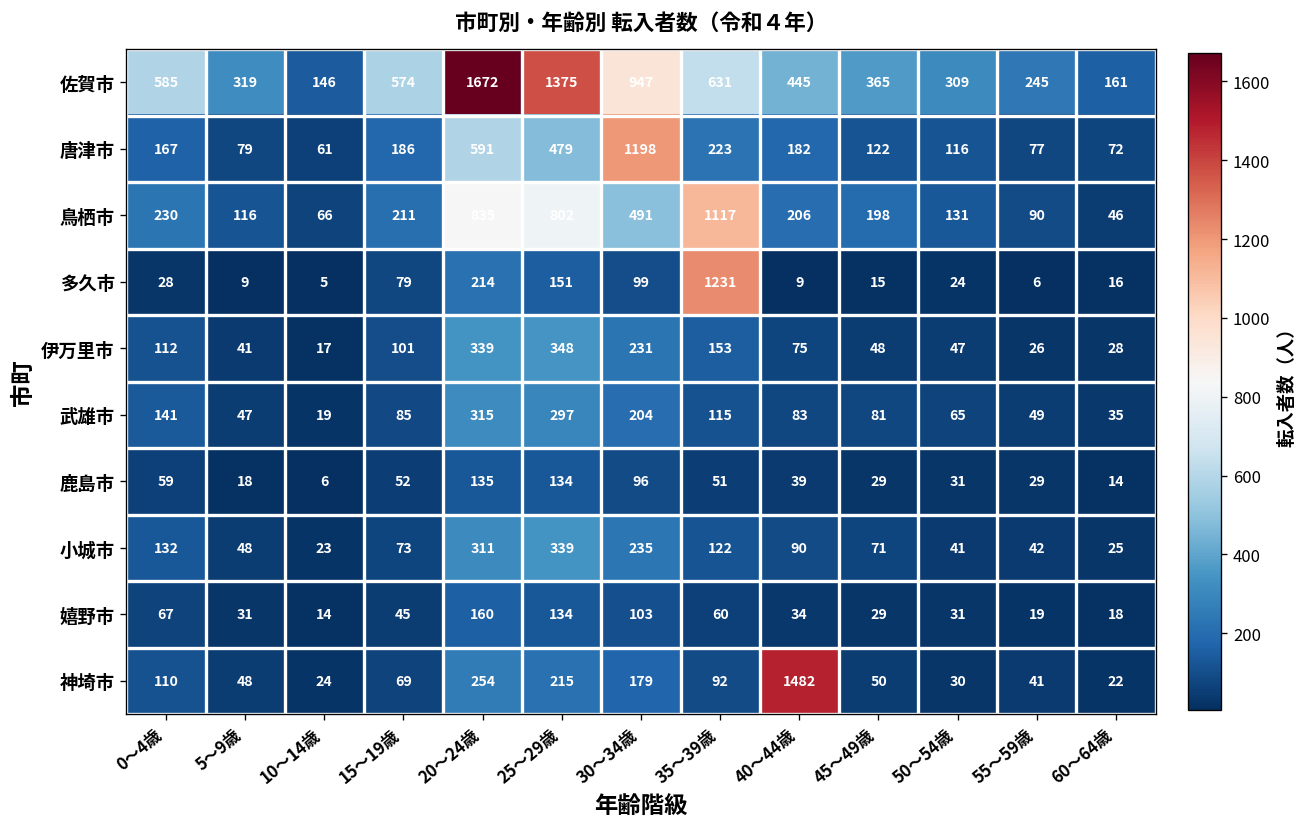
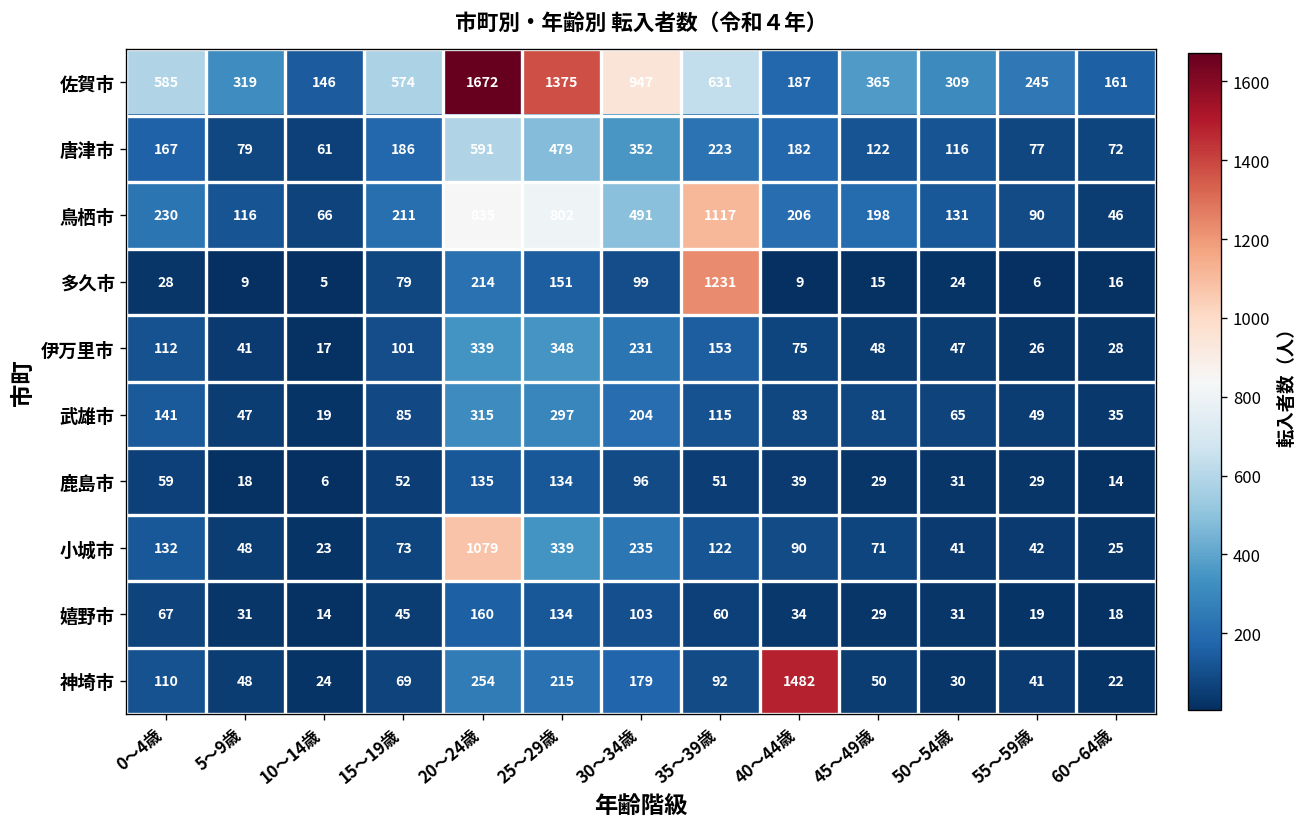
  {
    "佐賀市": {
      "0～4歳": 585,
      "5～9歳": 319,
      "10～14歳": 146,
      "15～19歳": 574,
      "20～24歳": 1672,
      "25～29歳": 1375,
      "35～39歳": 631,
-     "40～44歳": 445,
+     "40～44歳": 187,
      "45～49歳": 365,
      "50～54歳": 309,
      "55～59歳": 245,
      "60～64歳": 161
    },
    "唐津市": {
      "0～4歳": 167,
      "5～9歳": 79,
      "10～14歳": 61,
      "15～19歳": 186,
      "20～24歳": 591,
      "25～29歳": 479,
-     "30～34歳": 1198,
+     "30～34歳": 352,
      "35～39歳": 223,
      "40～44歳": 182,
      "45～49歳": 122,
      "50～54歳": 116,
      "55～59歳": 77,
      "60～64歳": 72
    },
    "鳥栖市": {
      "0～4歳": 230,
      "5～9歳": 116,
      "10～14歳": 66,
      "15～19歳": 211,
      "30～34歳": 491,
      "35～39歳": 1117,
      "40～44歳": 206,
      "45～49歳": 198,
      "50～54歳": 131,
      "55～59歳": 90,
      "60～64歳": 46
    },
    "多久市": {
      "0～4歳": 28,
      "5～9歳": 9,
      "10～14歳": 5,
      "15～19歳": 79,
      "20～24歳": 214,
      "25～29歳": 151,
      "30～34歳": 99,
      "35～39歳": 1231,
      "40～44歳": 9,
      "45～49歳": 15,
      "50～54歳": 24,
      "55～59歳": 6,
      "60～64歳": 16
    },
    "伊万里市": {
      "0～4歳": 112,
      "5～9歳": 41,
      "10～14歳": 17,
      "15～19歳": 101,
      "20～24歳": 339,
      "25～29歳": 348,
      "30～34歳": 231,
      "35～39歳": 153,
      "40～44歳": 75,
      "45～49歳": 48,
      "50～54歳": 47,
      "55～59歳": 26,
      "60～64歳": 28
    },
    "武雄市": {
      "0～4歳": 141,
      "5～9歳": 47,
      "10～14歳": 19,
      "15～19歳": 85,
      "20～24歳": 315,
      "25～29歳": 297,
      "30～34歳": 204,
      "35～39歳": 115,
      "40～44歳": 83,
      "45～49歳": 81,
      "50～54歳": 65,
      "55～59歳": 49,
      "60～64歳": 35
    },
    "鹿島市": {
      "0～4歳": 59,
      "5～9歳": 18,
      "10～14歳": 6,
      "15～19歳": 52,
      "20～24歳": 135,
      "25～29歳": 134,
      "30～34歳": 96,
      "35～39歳": 51,
      "40～44歳": 39,
      "45～49歳": 29,
      "50～54歳": 31,
      "55～59歳": 29,
      "60～64歳": 14
    },
    "小城市": {
      "0～4歳": 132,
      "5～9歳": 48,
      "10～14歳": 23,
      "15～19歳": 73,
-     "20～24歳": 311,
+     "20～24歳": 1079,
      "25～29歳": 339,
      "30～34歳": 235,
      "35～39歳": 122,
      "40～44歳": 90,
      "45～49歳": 71,
      "50～54歳": 41,
      "55～59歳": 42,
      "60～64歳": 25
    },
    "嬉野市": {
      "0～4歳": 67,
      "5～9歳": 31,
      "10～14歳": 14,
      "15～19歳": 45,
      "20～24歳": 160,
      "25～29歳": 134,
      "30～34歳": 103,
      "35～39歳": 60,
      "40～44歳": 34,
      "45～49歳": 29,
      "50～54歳": 31,
      "55～59歳": 19,
      "60～64歳": 18
    },
    "神埼市": {
      "0～4歳": 110,
      "5～9歳": 48,
      "10～14歳": 24,
      "15～19歳": 69,
      "20～24歳": 254,
      "25～29歳": 215,
      "30～34歳": 179,
      "35～39歳": 92,
      "40～44歳": 1482,
      "45～49歳": 50,
      "50～54歳": 30,
      "55～59歳": 41,
      "60～64歳": 22
    }
  }
